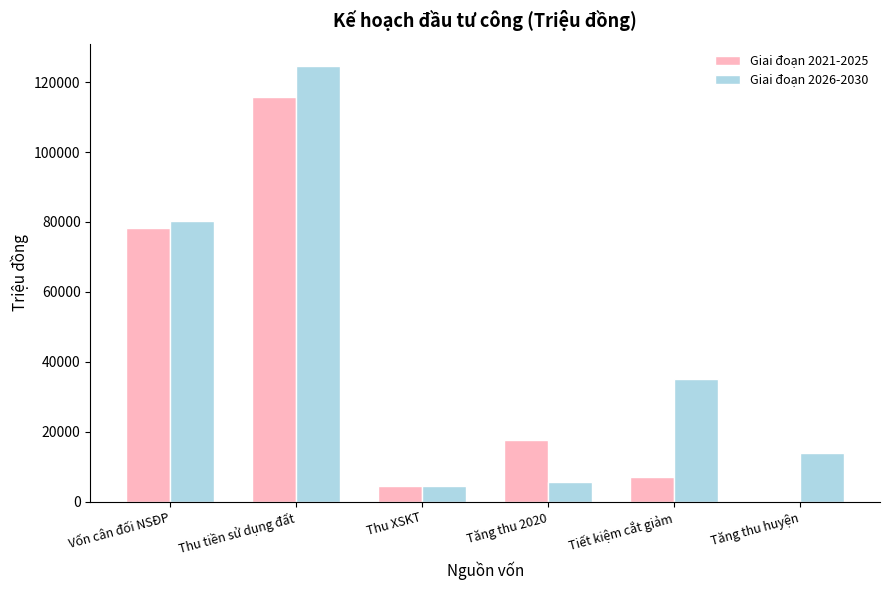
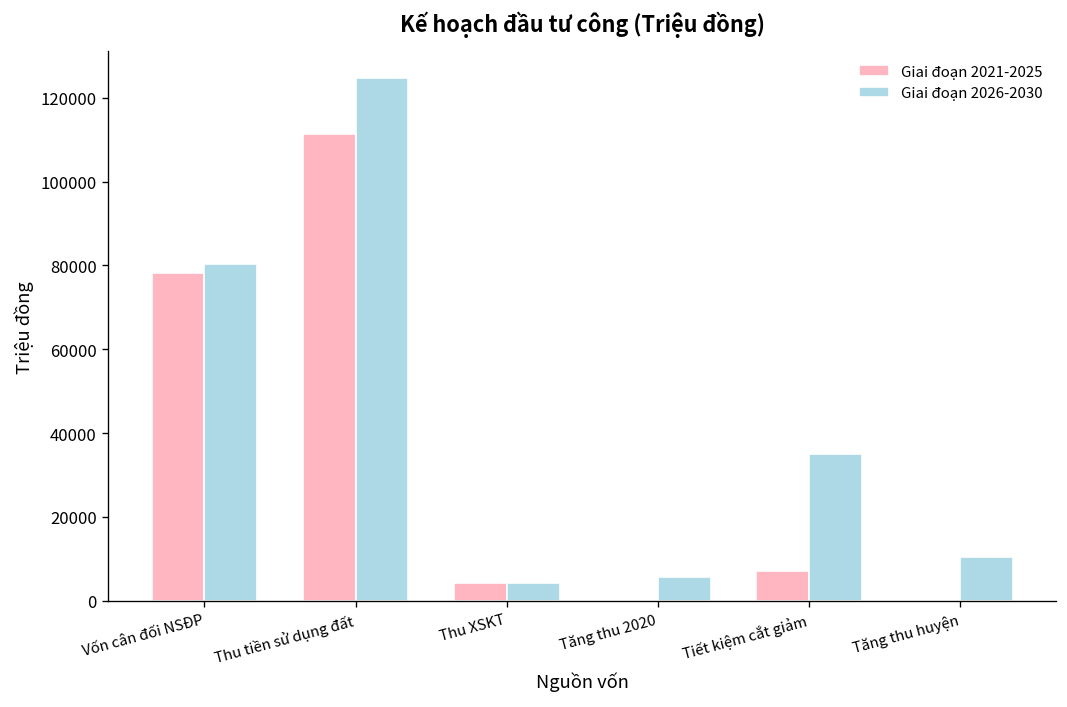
  {
    "Giai đoạn 2021-2025": {
      "Vốn cân đối NSĐP": 78000,
-     "Thu tiền sử dụng đất": 116000,
+     "Thu tiền sử dụng đất": 111000,
      "Thu XSKT": 4000,
-     "Tăng thu 2020": 18000,
+     "Tăng thu 2020": 0,
      "Tiết kiệm cắt giảm": 7000,
      "Tăng thu huyện": 0
    },
    "Giai đoạn 2026-2030": {
      "Vốn cân đối NSĐP": 80000,
      "Thu tiền sử dụng đất": 125000,
      "Thu XSKT": 4000,
      "Tăng thu 2020": 6000,
      "Tiết kiệm cắt giảm": 35000,
-     "Tăng thu huyện": 14000
+     "Tăng thu huyện": 10000
    }
  }
